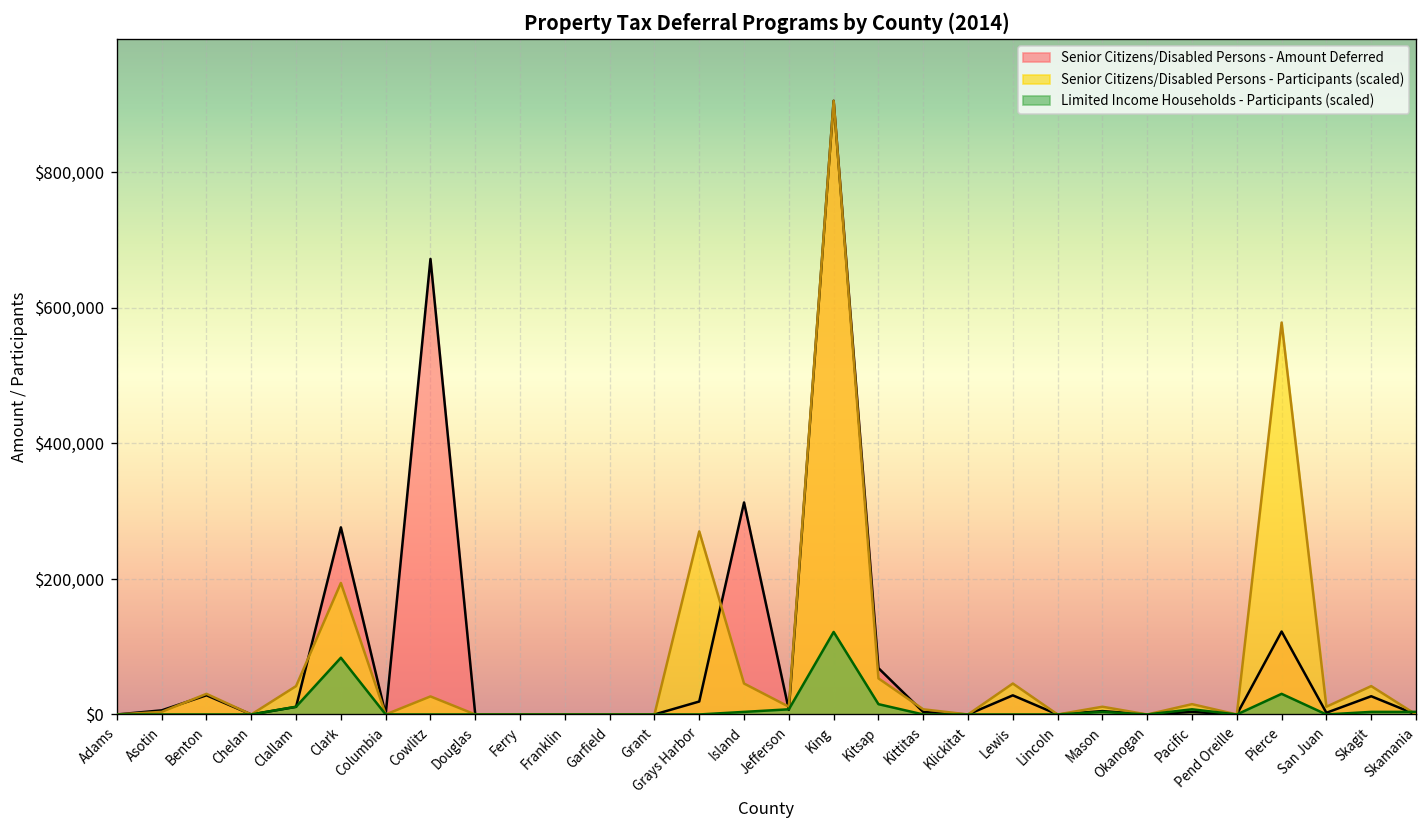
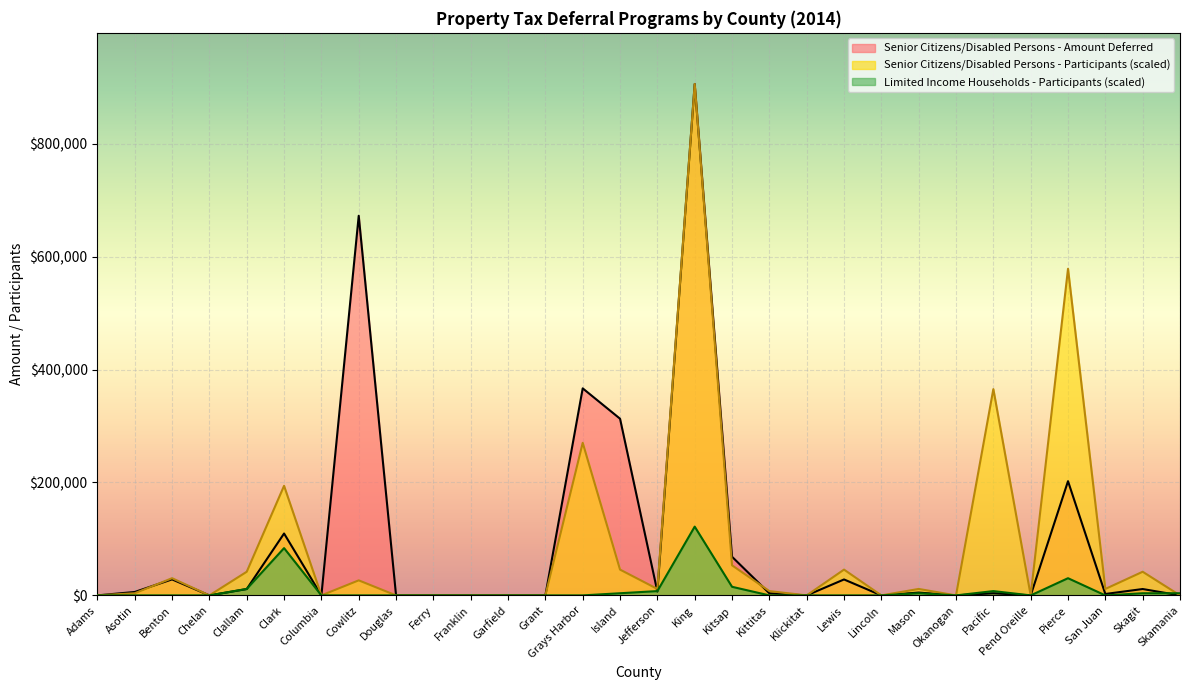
  {
    "Senior Citizens/Disabled Persons - Amount Deferred": {
-     "Clark": "$280,000",
+     "Clark": "$110,000",
      "Cowlitz": "$670,000",
-     "Grays Harbor": "$20,000",
+     "Grays Harbor": "$370,000",
      "Island": "$310,000",
      "Kitsap": "$70,000",
      "Lewis": "$30,000",
-     "Pierce": "$120,000",
-     "Skagit": "$30,000"
+     "Pierce": "$200,000",
+     "Skagit": "$10,000"
    },
    "Senior Citizens/Disabled Persons - Participants (scaled)": {
      "Clallam": "$40,000",
      "Clark": "$190,000",
      "Cowlitz": "$30,000",
      "Grays Harbor": "$270,000",
      "Island": "$50,000",
      "Kitsap": "$50,000",
      "Lewis": "$50,000",
      "Mason": "$10,000",
-     "Pacific": "$20,000",
+     "Pacific": "$370,000",
      "Pierce": "$580,000",
      "San Juan": "$10,000",
      "Skagit": "$40,000"
    },
    "Limited Income Households - Participants (scaled)": {
      "Benton": "$0",
      "Clark": "$80,000",
      "Cowlitz": "$0",
      "Grays Harbor": "$0",
      "Island": "$0",
      "King": "$120,000",
      "Kitsap": "$20,000",
      "Lewis": "$0",
      "Pierce": "$30,000",
      "Skagit": "$0"
    }
  }
